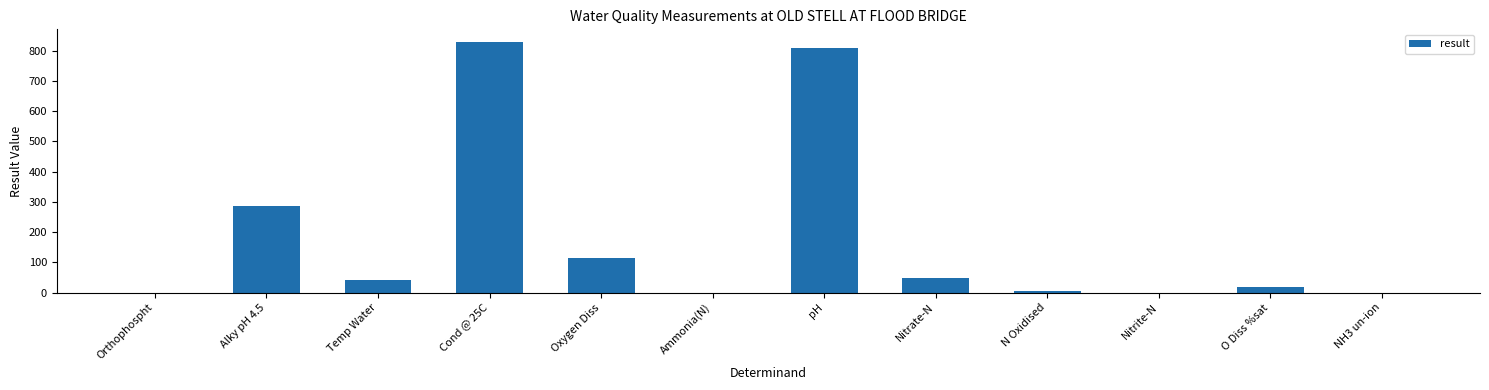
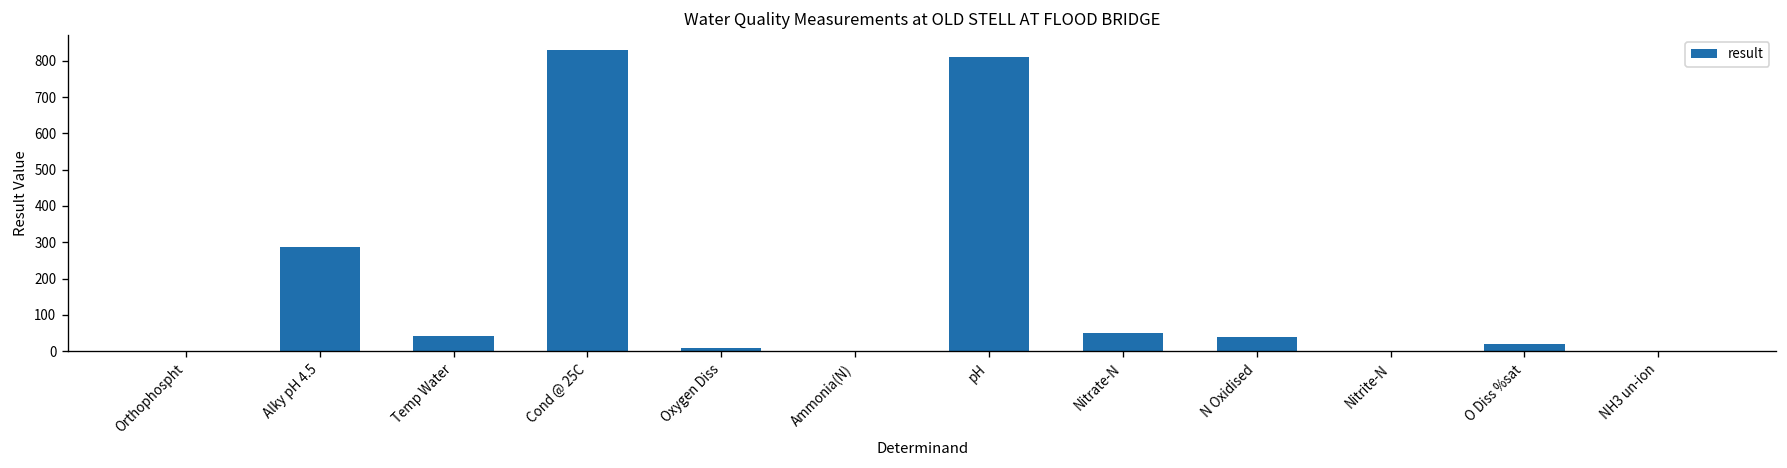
  {
    "Alky pH 4.5": 290,
    "Temp Water": 40,
    "Cond @ 25C": 830,
-   "Oxygen Diss": 120,
+   "Oxygen Diss": 10,
    "pH": 810,
    "Nitrate-N": 50,
-   "N Oxidised": 10,
+   "N Oxidised": 40,
    "O Diss %sat": 20
  }
